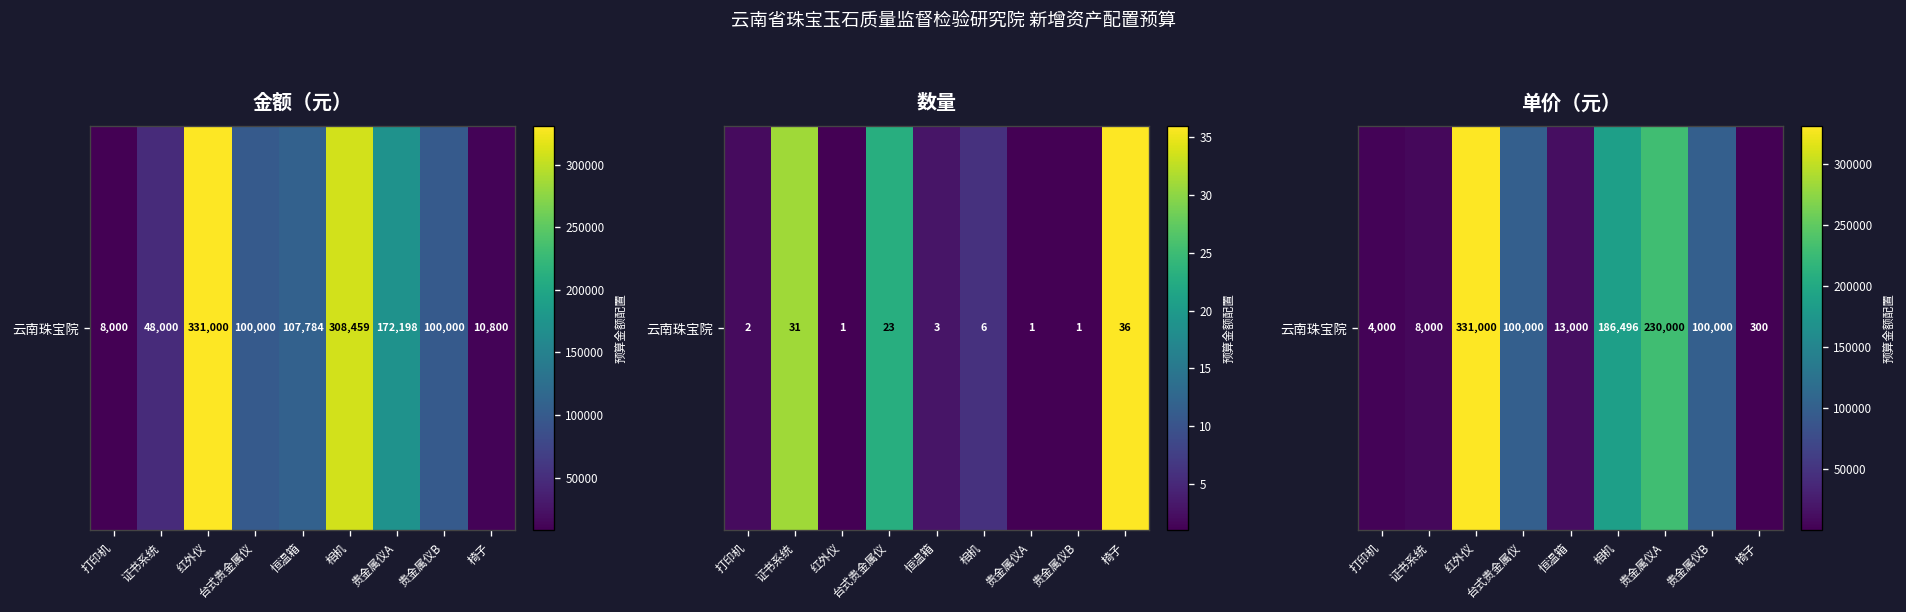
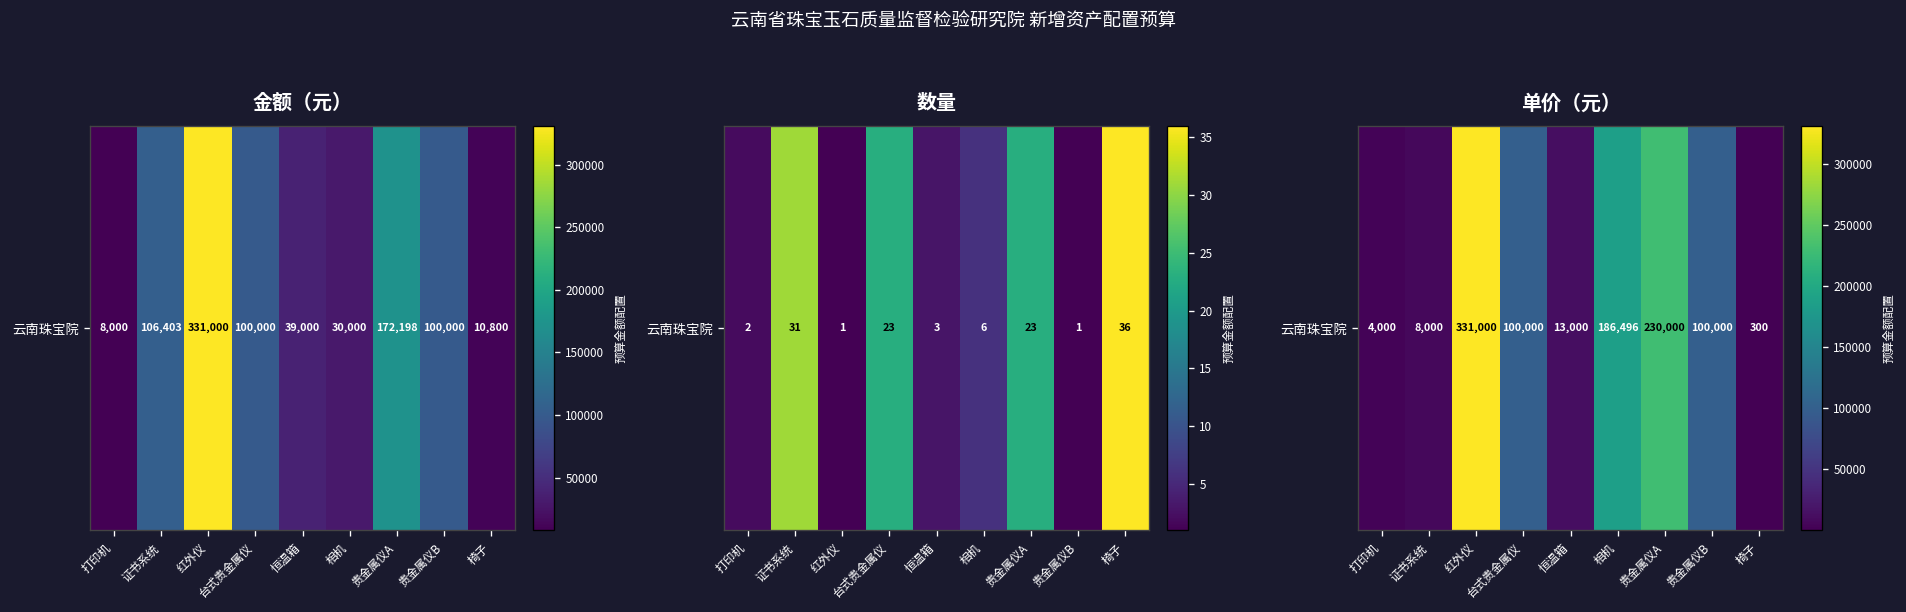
  {
    "金额（元）": {
      "云南珠宝院": {
        "打印机": "8,000",
-       "证书系统": "48,000",
+       "证书系统": "106,403",
        "红外仪": "331,000",
        "台式贵金属仪": "100,000",
-       "恒温箱": "107,784",
-       "相机": "308,459",
+       "恒温箱": "39,000",
+       "相机": "30,000",
        "贵金属仪A": "172,198",
        "贵金属仪B": "100,000",
        "椅子": "10,800"
      }
    },
    "数量": {
      "云南珠宝院": {
        "打印机": "2",
        "证书系统": "31",
        "红外仪": "1",
        "台式贵金属仪": "23",
        "恒温箱": "3",
        "相机": "6",
-       "贵金属仪A": "1",
+       "贵金属仪A": "23",
        "贵金属仪B": "1",
        "椅子": "36"
      }
    },
    "单价（元）": {
      "云南珠宝院": {
        "打印机": "4,000",
        "证书系统": "8,000",
        "红外仪": "331,000",
        "台式贵金属仪": "100,000",
        "恒温箱": "13,000",
        "相机": "186,496",
        "贵金属仪A": "230,000",
        "贵金属仪B": "100,000",
        "椅子": "300"
      }
    }
  }
